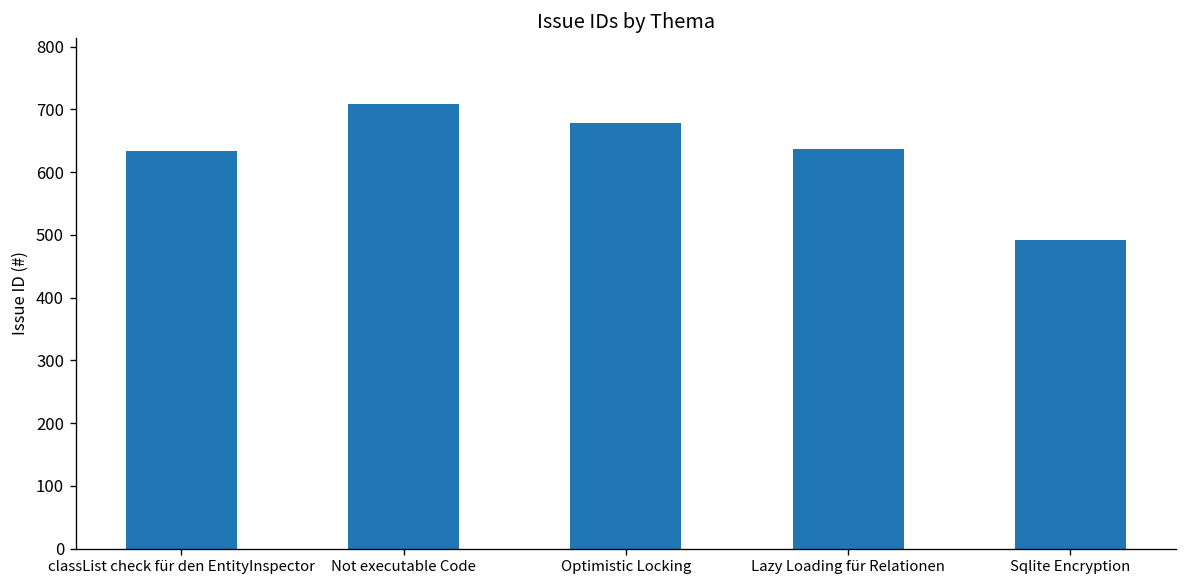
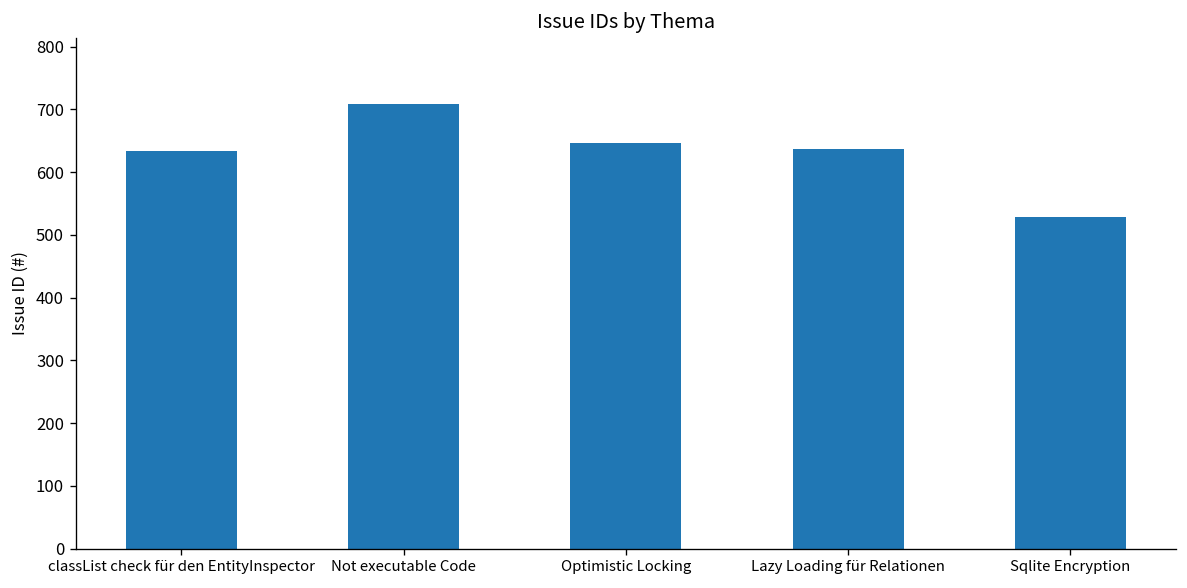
  {
    "classList check für den EntityInspector": 630,
    "Not executable Code": 710,
-   "Optimistic Locking": 680,
+   "Optimistic Locking": 650,
    "Lazy Loading für Relationen": 640,
-   "Sqlite Encryption": 490
+   "Sqlite Encryption": 530
  }
